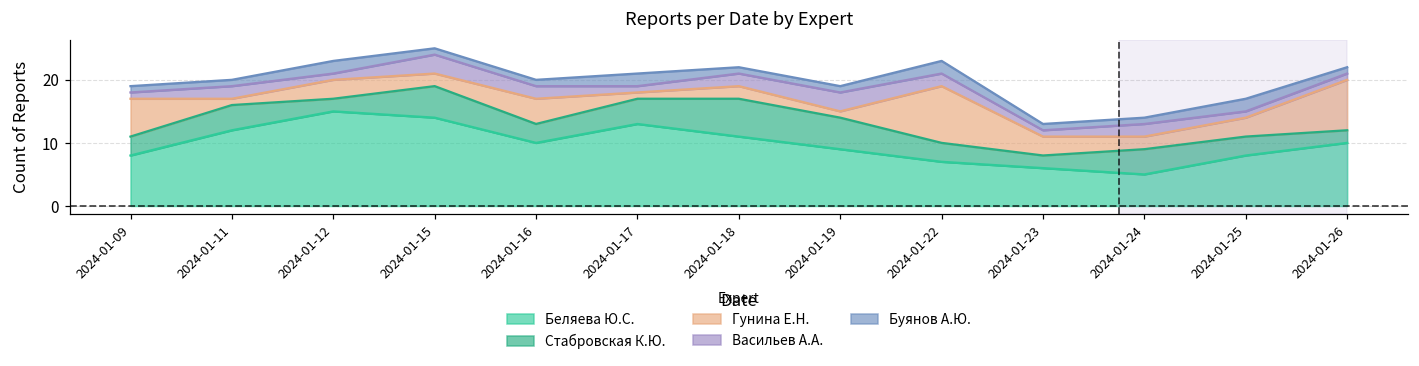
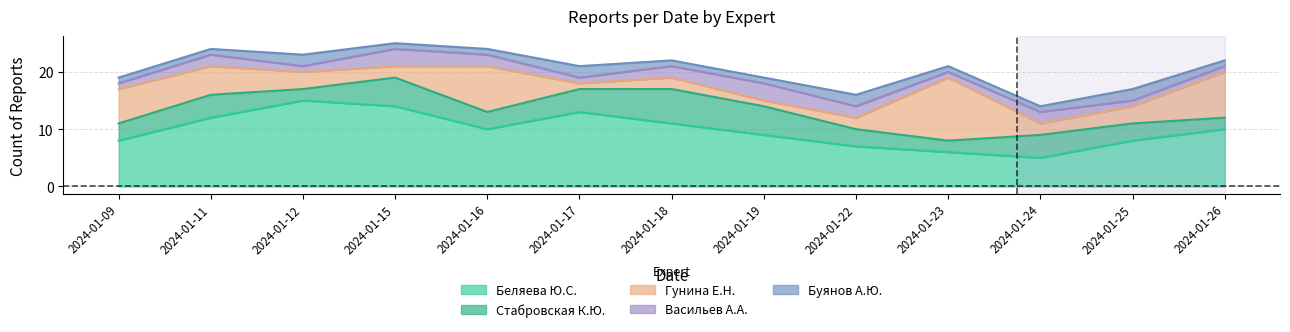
  {
    "Гунина Е.Н.": {
      "2024-01-09": 6,
-     "2024-01-11": 1,
+     "2024-01-11": 5,
      "2024-01-12": 3,
      "2024-01-15": 2,
-     "2024-01-16": 4,
+     "2024-01-16": 8,
      "2024-01-17": 1,
      "2024-01-18": 2,
      "2024-01-19": 1,
-     "2024-01-22": 9,
-     "2024-01-23": 3,
+     "2024-01-22": 2,
+     "2024-01-23": 11,
      "2024-01-24": 2,
      "2024-01-25": 3,
      "2024-01-26": 8
    }
  }
